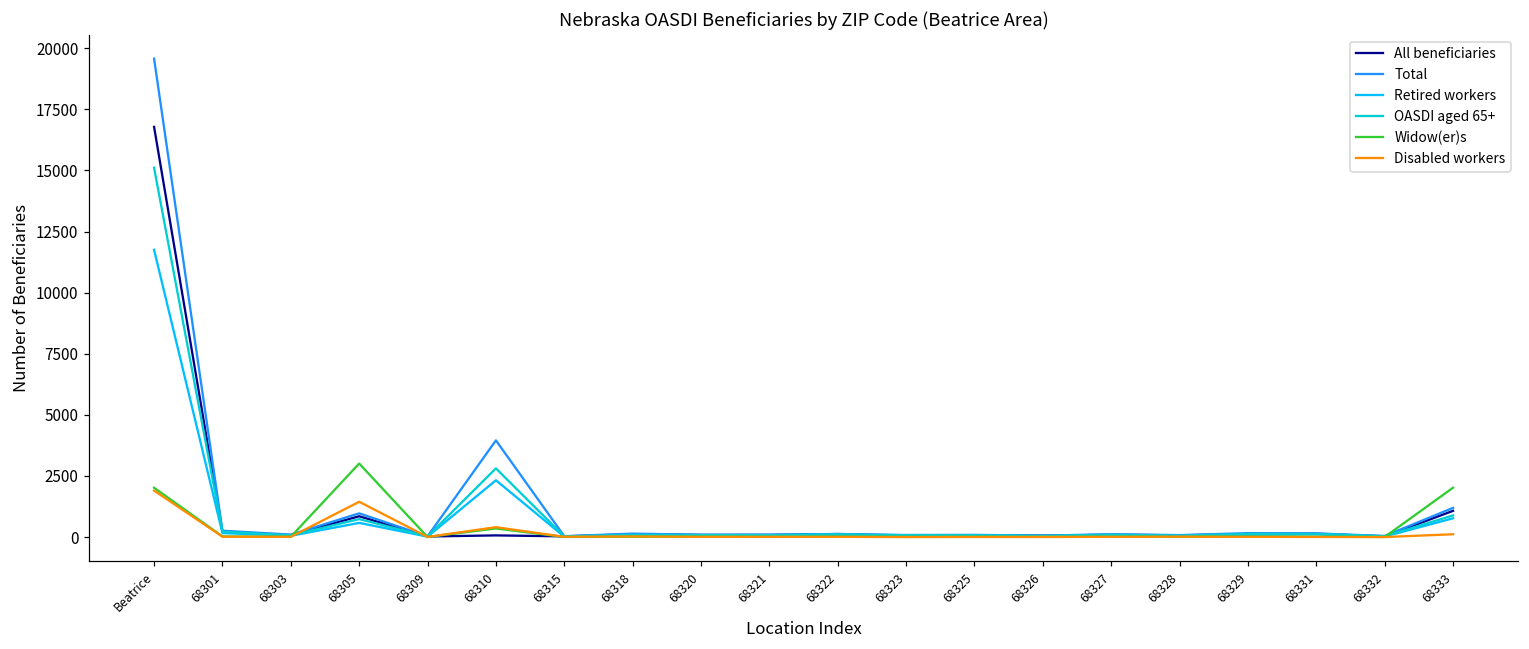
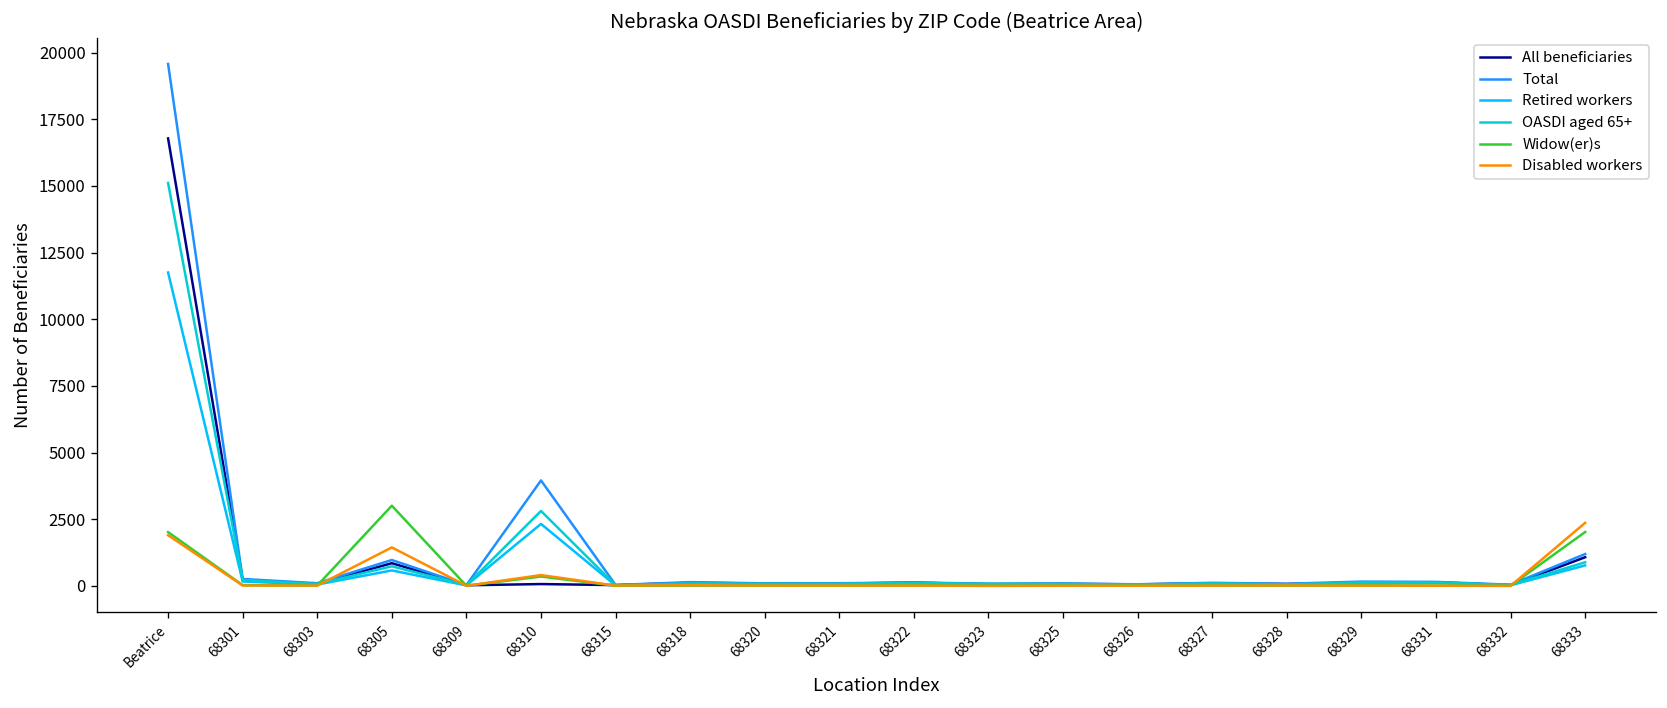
  {
    "All beneficiaries": {
      "Beatrice": 16800,
      "68305": 900,
      "68310": 100,
      "68333": 1100
    },
    "Widow(er)s": {
      "Beatrice": 2000,
      "68305": 3000,
      "68333": 2000
    },
    "Disabled workers": {
      "Beatrice": 1900,
      "68305": 1400,
-     "68333": 100
+     "68333": 2400
    }
  }
